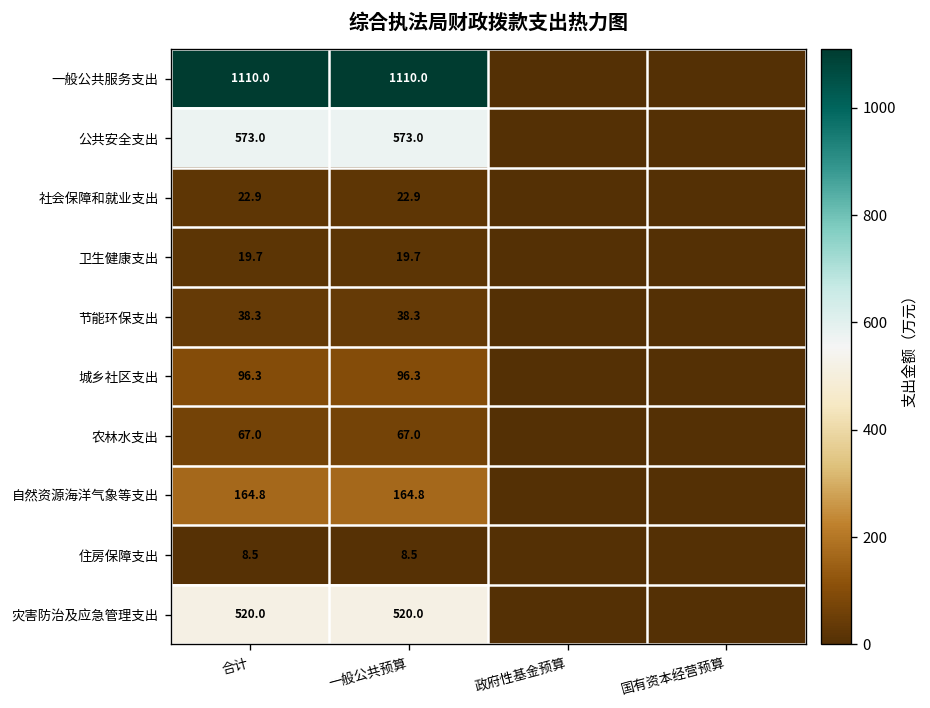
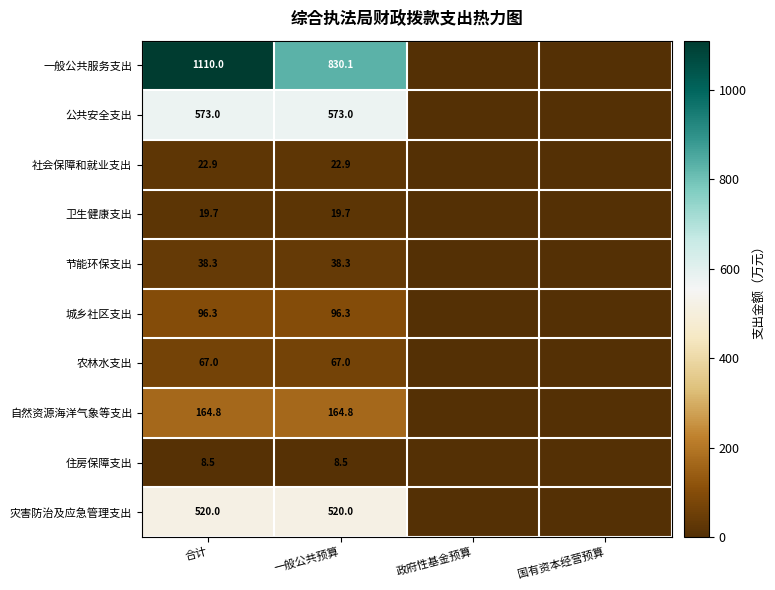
  {
    "一般公共服务支出": {
      "合计": 1110.0,
-     "一般公共预算": 1110.0
+     "一般公共预算": 830.1
    },
    "公共安全支出": {
      "合计": 573.0,
      "一般公共预算": 573.0
    },
    "社会保障和就业支出": {
      "合计": 22.9,
      "一般公共预算": 22.9
    },
    "卫生健康支出": {
      "合计": 19.7,
      "一般公共预算": 19.7
    },
    "节能环保支出": {
      "合计": 38.3,
      "一般公共预算": 38.3
    },
    "城乡社区支出": {
      "合计": 96.3,
      "一般公共预算": 96.3
    },
    "农林水支出": {
      "合计": 67.0,
      "一般公共预算": 67.0
    },
    "自然资源海洋气象等支出": {
      "合计": 164.8,
      "一般公共预算": 164.8
    },
    "住房保障支出": {
      "合计": 8.5,
      "一般公共预算": 8.5
    },
    "灾害防治及应急管理支出": {
      "合计": 520.0,
      "一般公共预算": 520.0
    }
  }
